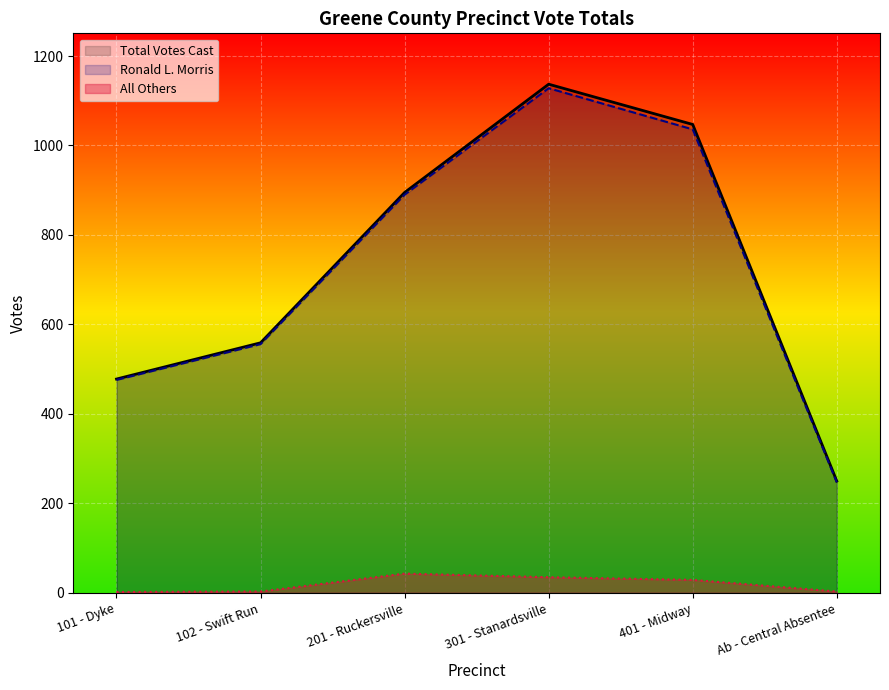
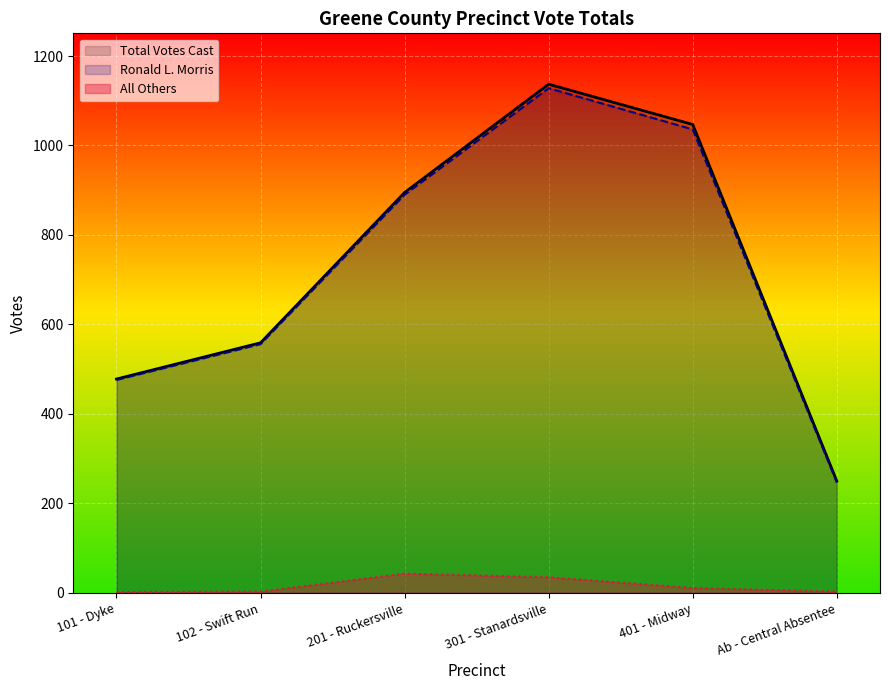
  {
    "All Others": {
      "101 - Dyke": 0,
      "102 - Swift Run": 0,
      "201 - Ruckersville": 40,
      "301 - Stanardsville": 40,
-     "401 - Midway": 30,
+     "401 - Midway": 10,
      "Ab - Central Absentee": 0
    }
  }
